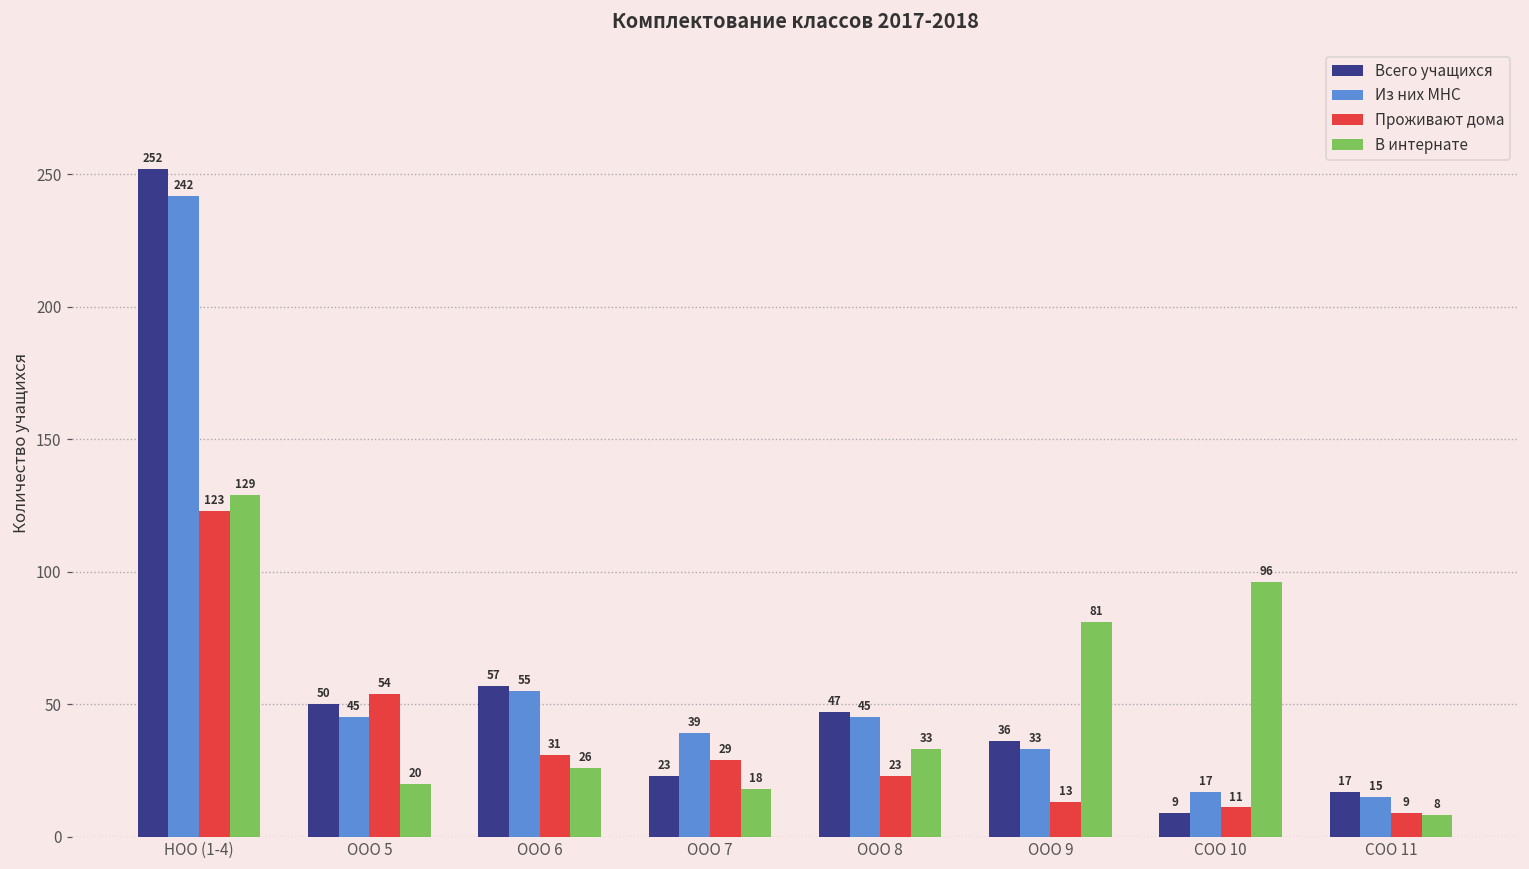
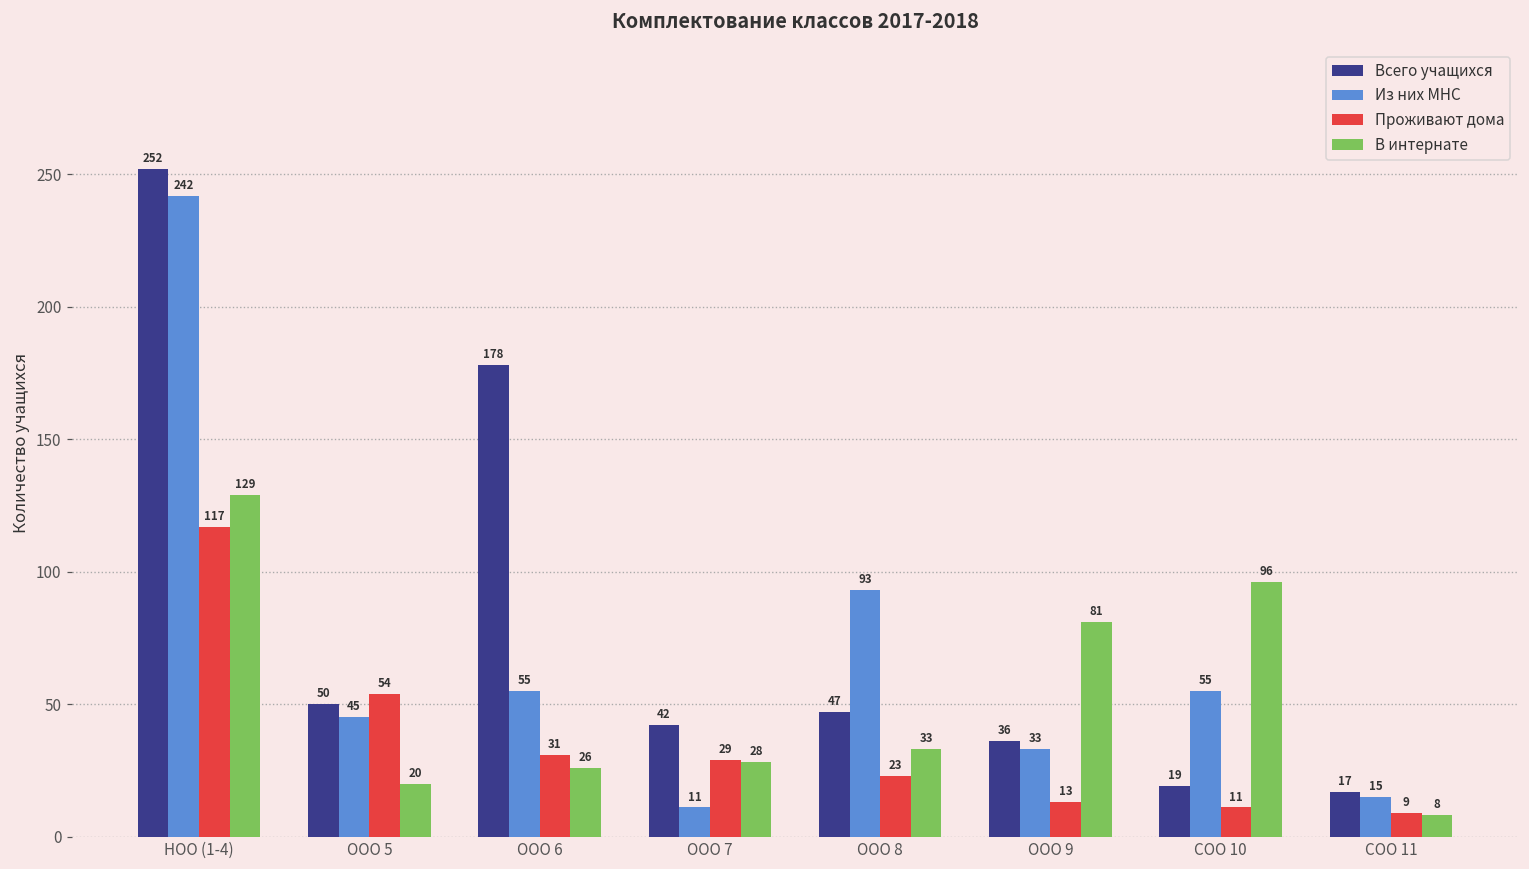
  {
    "Всего учащихся": {
      "НОО (1-4)": 252,
      "ООО 5": 50,
-     "ООО 6": 57,
-     "ООО 7": 23,
+     "ООО 6": 178,
+     "ООО 7": 42,
      "ООО 8": 47,
      "ООО 9": 36,
-     "СОО 10": 9,
+     "СОО 10": 19,
      "СОО 11": 17
    },
    "Из них МНС": {
      "НОО (1-4)": 242,
      "ООО 5": 45,
      "ООО 6": 55,
-     "ООО 7": 39,
-     "ООО 8": 45,
+     "ООО 7": 11,
+     "ООО 8": 93,
      "ООО 9": 33,
-     "СОО 10": 17,
+     "СОО 10": 55,
      "СОО 11": 15
    },
    "Проживают дома": {
-     "НОО (1-4)": 123,
+     "НОО (1-4)": 117,
      "ООО 5": 54,
      "ООО 6": 31,
      "ООО 7": 29,
      "ООО 8": 23,
      "ООО 9": 13,
      "СОО 10": 11,
      "СОО 11": 9
    },
    "В интернате": {
      "НОО (1-4)": 129,
      "ООО 5": 20,
      "ООО 6": 26,
-     "ООО 7": 18,
+     "ООО 7": 28,
      "ООО 8": 33,
      "ООО 9": 81,
      "СОО 10": 96,
      "СОО 11": 8
    }
  }
